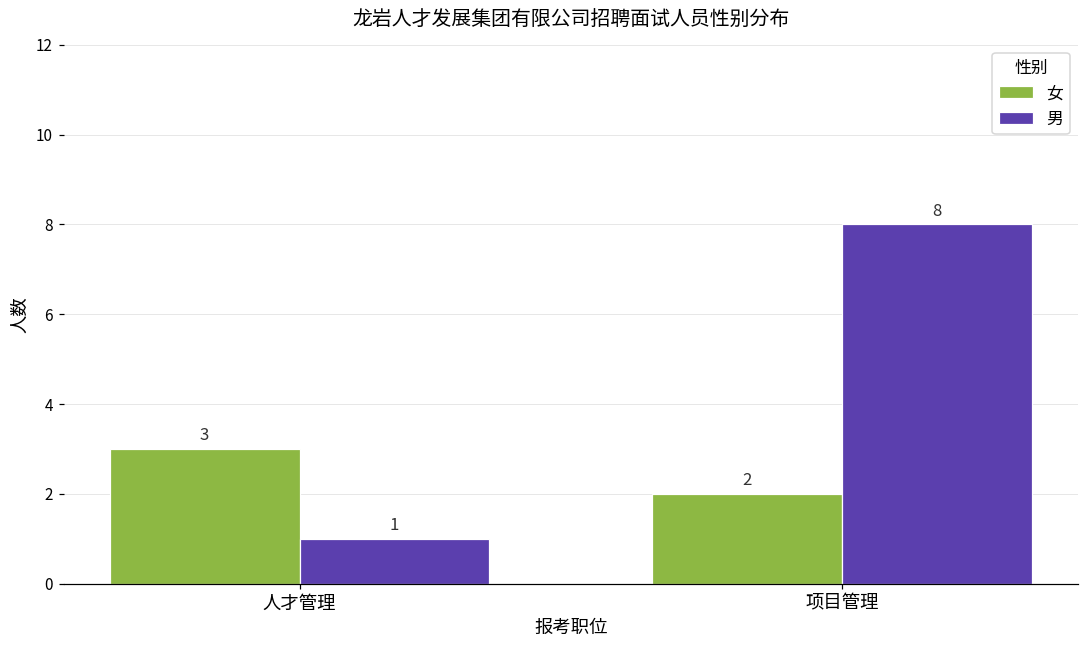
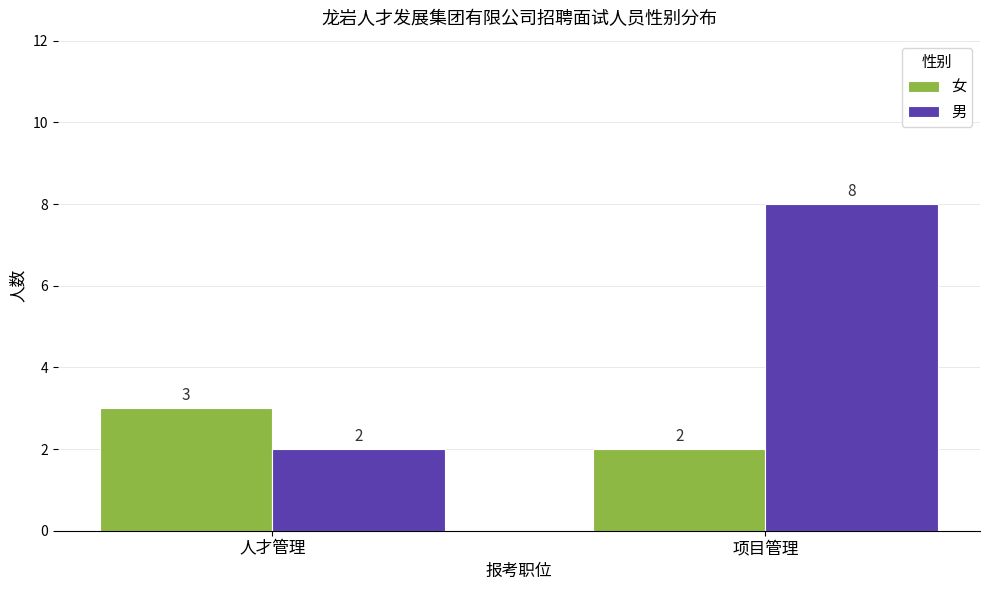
  {
    "女": {
      "人才管理": 3,
      "项目管理": 2
    },
    "男": {
-     "人才管理": 1,
+     "人才管理": 2,
      "项目管理": 8
    }
  }
